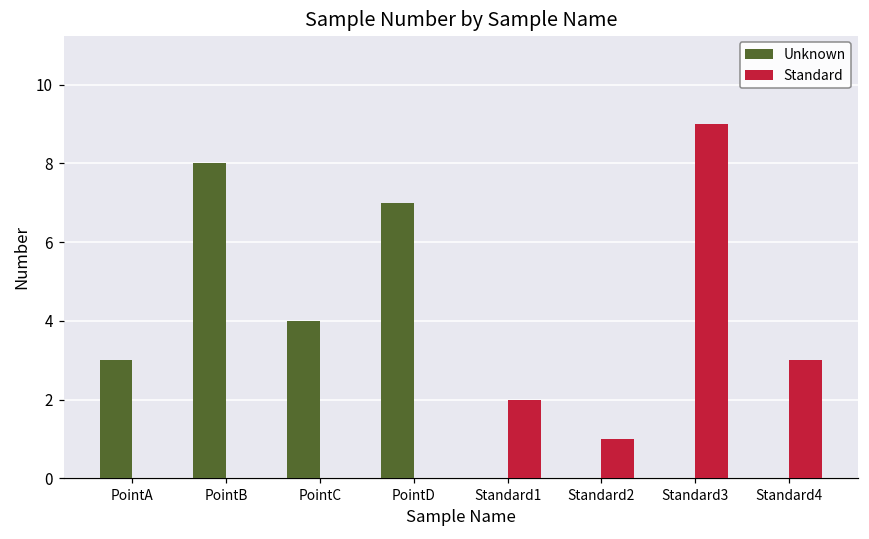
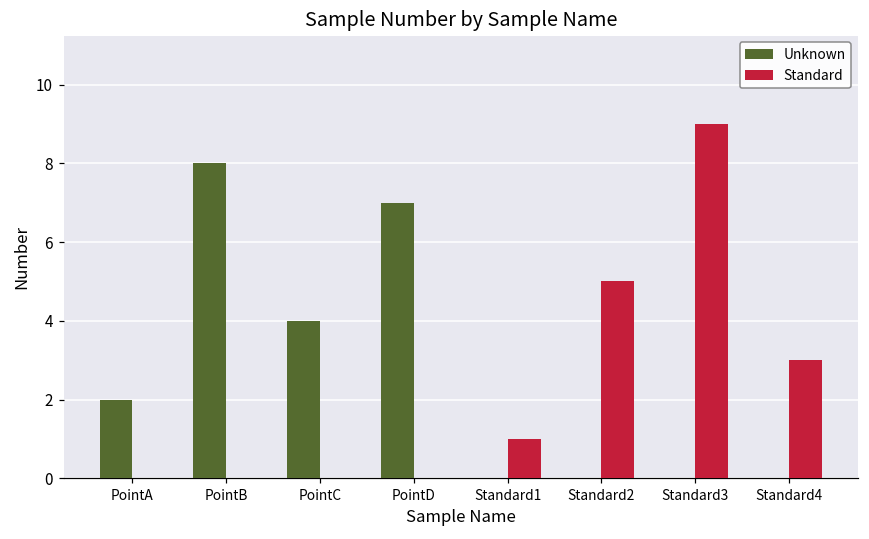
  {
    "Unknown": {
-     "PointA": 3,
+     "PointA": 2,
      "PointB": 8,
      "PointC": 4,
      "PointD": 7,
      "Standard1": 0,
      "Standard2": 0,
      "Standard3": 0,
      "Standard4": 0
    },
    "Standard": {
      "PointA": 0,
      "PointB": 0,
      "PointC": 0,
      "PointD": 0,
-     "Standard1": 2,
-     "Standard2": 1,
+     "Standard1": 1,
+     "Standard2": 5,
      "Standard3": 9,
      "Standard4": 3
    }
  }
